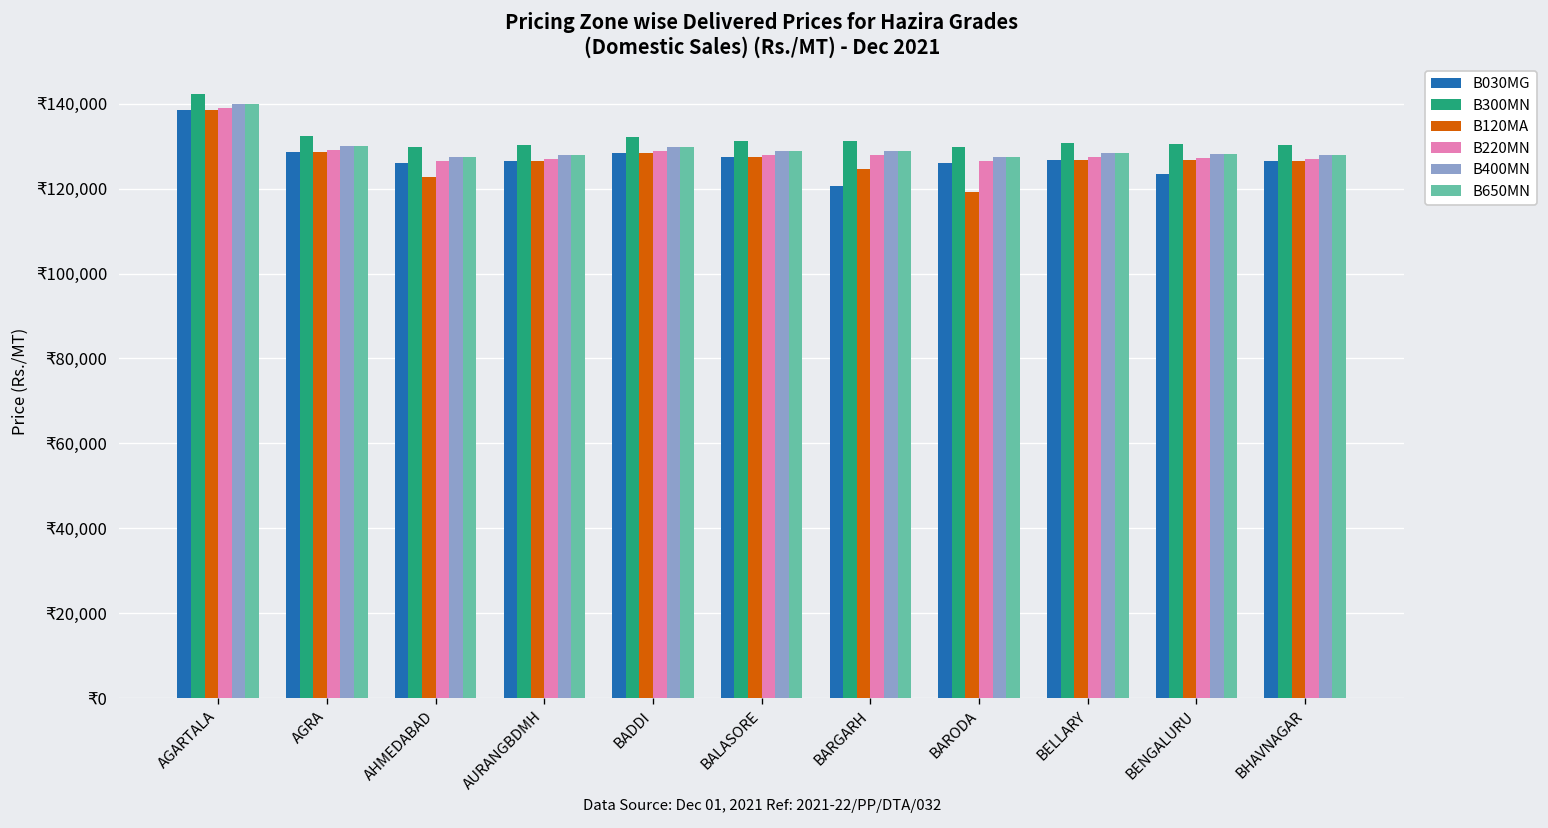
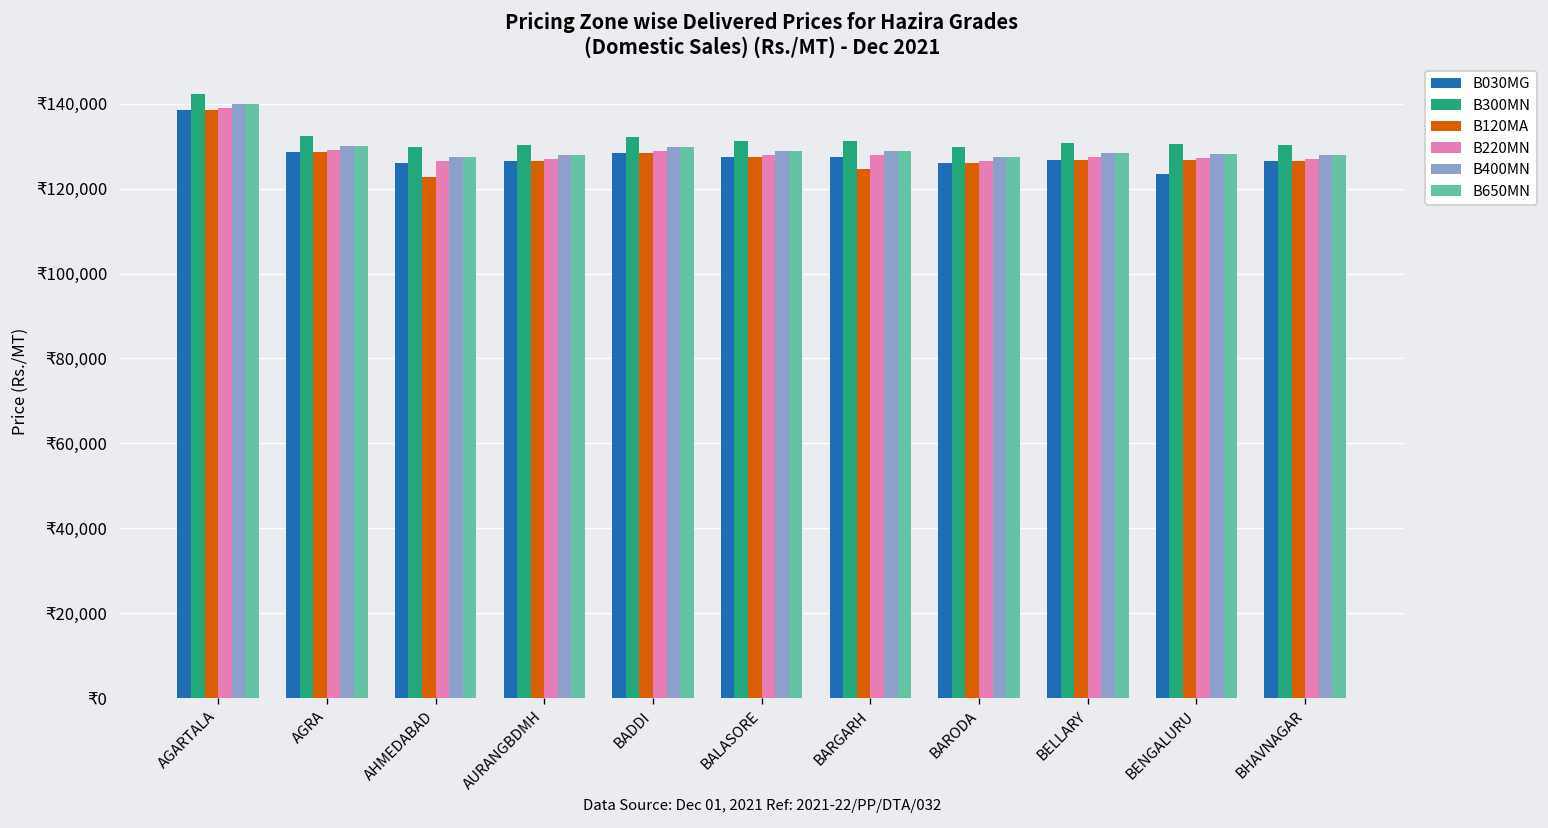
  {
    "B030MG": {
      "AGARTALA": "₹139,000",
      "AGRA": "₹129,000",
      "AHMEDABAD": "₹126,000",
      "AURANGBDMH": "₹127,000",
      "BADDI": "₹128,000",
      "BALASORE": "₹128,000",
-     "BARGARH": "₹121,000",
+     "BARGARH": "₹128,000",
      "BARODA": "₹126,000",
      "BELLARY": "₹127,000",
      "BENGALURU": "₹124,000",
      "BHAVNAGAR": "₹127,000"
    },
    "B300MN": {
      "AGARTALA": "₹142,000",
      "AGRA": "₹132,000",
      "AHMEDABAD": "₹130,000",
      "AURANGBDMH": "₹130,000",
      "BADDI": "₹132,000",
      "BALASORE": "₹131,000",
      "BARGARH": "₹131,000",
      "BARODA": "₹130,000",
      "BELLARY": "₹131,000",
      "BENGALURU": "₹131,000",
      "BHAVNAGAR": "₹130,000"
    },
    "B120MA": {
      "AGARTALA": "₹139,000",
      "AGRA": "₹129,000",
      "AHMEDABAD": "₹123,000",
      "AURANGBDMH": "₹127,000",
      "BADDI": "₹128,000",
      "BALASORE": "₹128,000",
      "BARGARH": "₹125,000",
-     "BARODA": "₹119,000",
+     "BARODA": "₹126,000",
      "BELLARY": "₹127,000",
      "BENGALURU": "₹127,000",
      "BHAVNAGAR": "₹127,000"
    },
    "B220MN": {
      "AGARTALA": "₹139,000",
      "AGRA": "₹129,000",
      "AHMEDABAD": "₹126,000",
      "AURANGBDMH": "₹127,000",
      "BADDI": "₹129,000",
      "BALASORE": "₹128,000",
      "BARGARH": "₹128,000",
      "BARODA": "₹127,000",
      "BELLARY": "₹127,000",
      "BENGALURU": "₹127,000",
      "BHAVNAGAR": "₹127,000"
    },
    "B400MN": {
      "AGARTALA": "₹140,000",
      "AGRA": "₹130,000",
      "AHMEDABAD": "₹127,000",
      "AURANGBDMH": "₹128,000",
      "BADDI": "₹130,000",
      "BALASORE": "₹129,000",
      "BARGARH": "₹129,000",
      "BARODA": "₹128,000",
      "BELLARY": "₹128,000",
      "BENGALURU": "₹128,000",
      "BHAVNAGAR": "₹128,000"
    },
    "B650MN": {
      "AGARTALA": "₹140,000",
      "AGRA": "₹130,000",
      "AHMEDABAD": "₹127,000",
      "AURANGBDMH": "₹128,000",
      "BADDI": "₹130,000",
      "BALASORE": "₹129,000",
      "BARGARH": "₹129,000",
      "BARODA": "₹128,000",
      "BELLARY": "₹128,000",
      "BENGALURU": "₹128,000",
      "BHAVNAGAR": "₹128,000"
    }
  }
